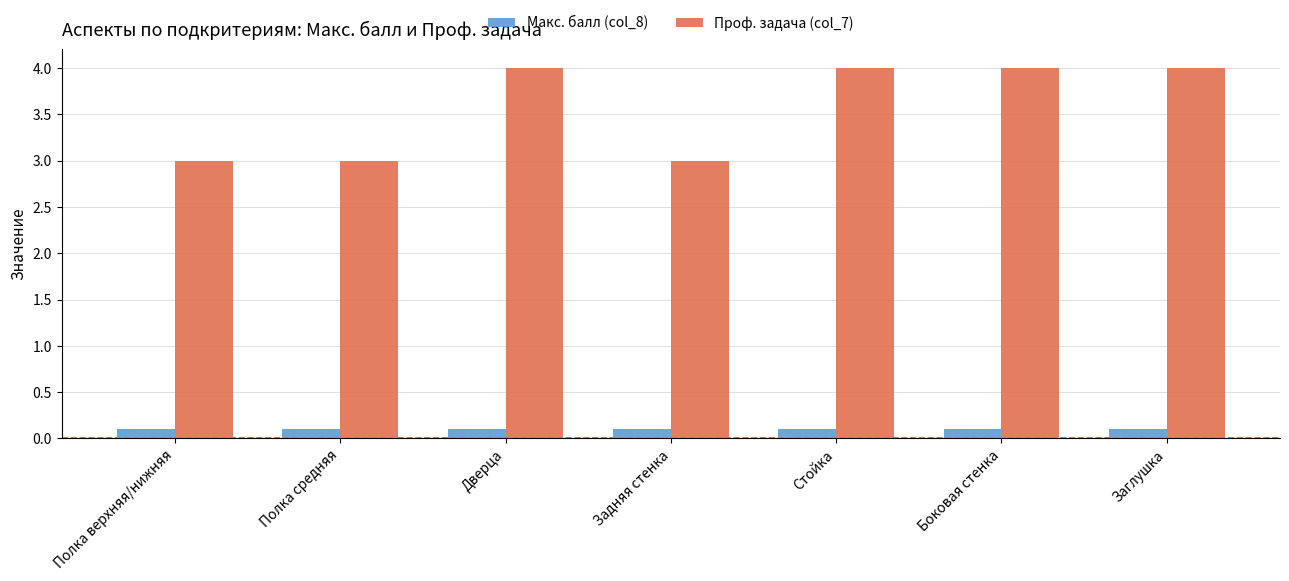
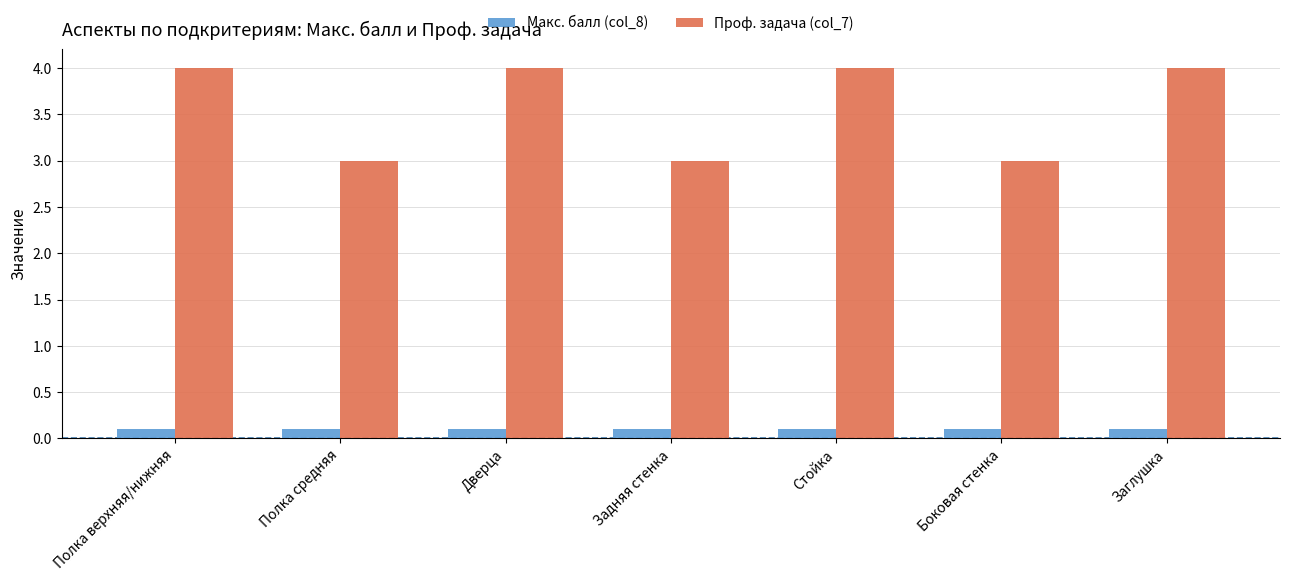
  {
    "Макс. балл (col_8)": {
      "Полка верхняя/нижняя": 0.1,
      "Полка средняя": 0.1,
      "Дверца": 0.1,
      "Задняя стенка": 0.1,
      "Стойка": 0.1,
      "Боковая стенка": 0.1,
      "Заглушка": 0.1
    },
    "Проф. задача (col_7)": {
-     "Полка верхняя/нижняя": 3,
+     "Полка верхняя/нижняя": 4,
      "Полка средняя": 3,
      "Дверца": 4,
      "Задняя стенка": 3,
      "Стойка": 4,
-     "Боковая стенка": 4,
+     "Боковая стенка": 3,
      "Заглушка": 4
    }
  }
